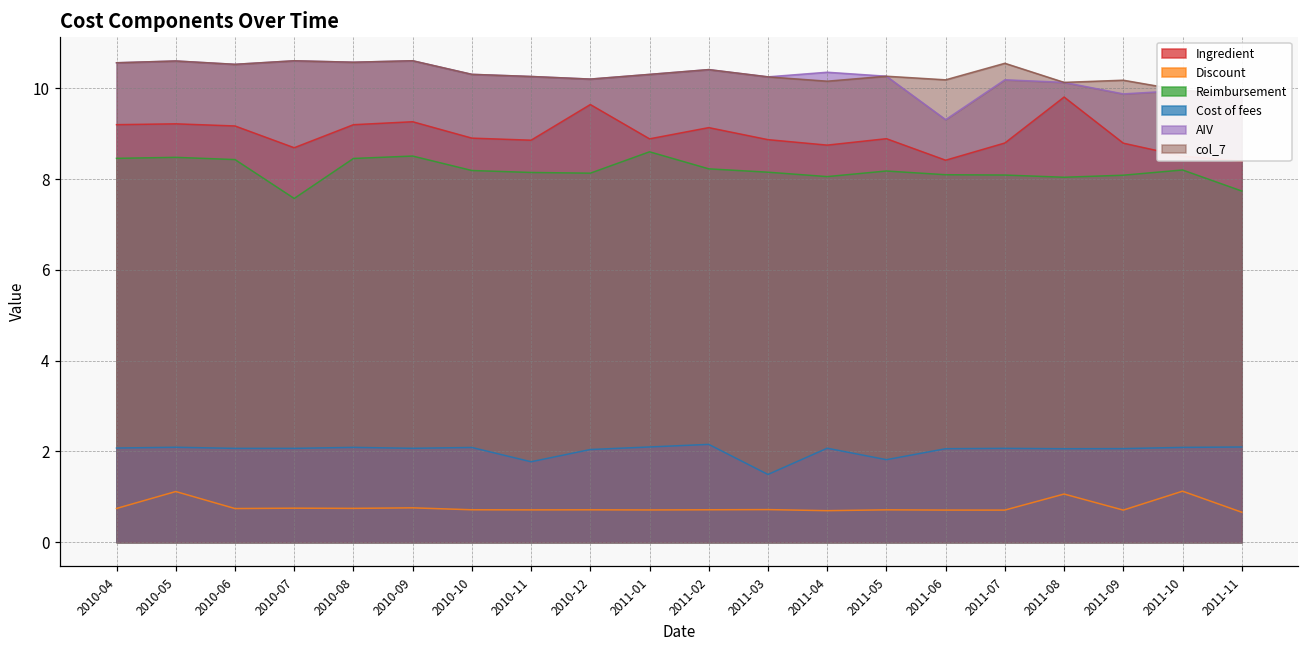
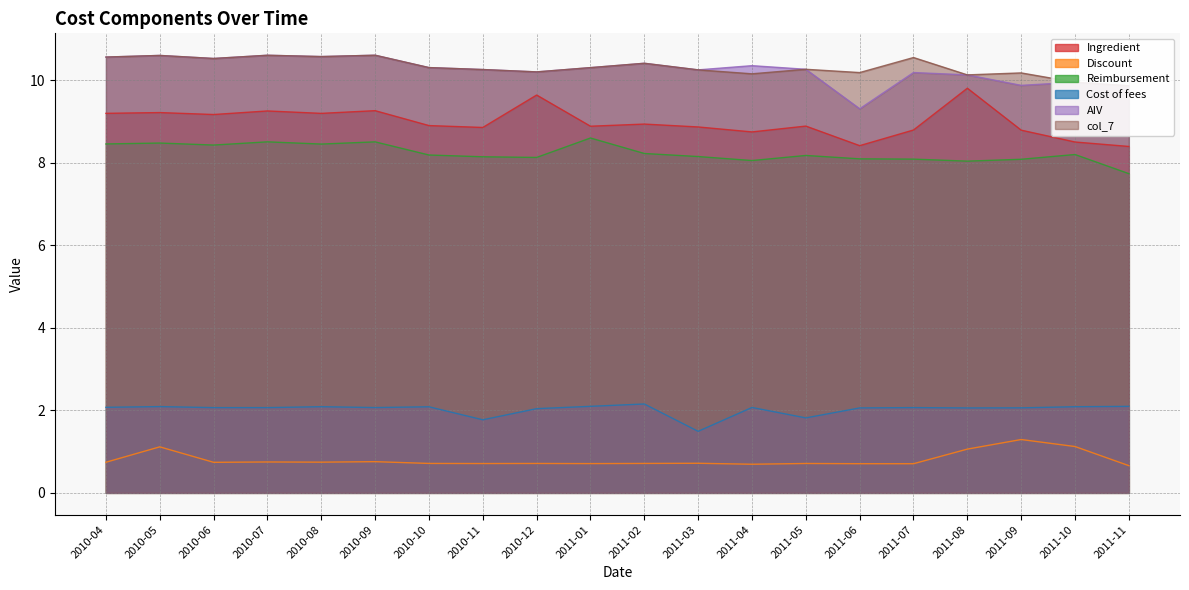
  {
    "Ingredient": {
      "2010-04": 9.2,
      "2010-05": 9.2,
      "2010-06": 9.2,
-     "2010-07": 8.7,
+     "2010-07": 9.3,
      "2010-08": 9.2,
      "2010-09": 9.3,
      "2010-10": 8.9,
      "2010-11": 8.9,
      "2010-12": 9.6,
      "2011-01": 8.9,
-     "2011-02": 9.1,
+     "2011-02": 8.9,
      "2011-03": 8.9,
      "2011-04": 8.8,
      "2011-05": 8.9,
      "2011-06": 8.4,
      "2011-07": 8.8,
      "2011-08": 9.8,
      "2011-09": 8.8,
      "2011-10": 8.5,
      "2011-11": 8.4
    },
    "Discount": {
      "2010-04": 0.7,
      "2010-05": 1.1,
      "2010-06": 0.7,
      "2010-07": 0.7,
      "2010-08": 0.7,
      "2010-09": 0.8,
      "2010-10": 0.7,
      "2010-11": 0.7,
      "2010-12": 0.7,
      "2011-01": 0.7,
      "2011-02": 0.7,
      "2011-03": 0.7,
      "2011-04": 0.7,
      "2011-05": 0.7,
      "2011-06": 0.7,
      "2011-07": 0.7,
      "2011-08": 1.1,
-     "2011-09": 0.7,
+     "2011-09": 1.3,
      "2011-10": 1.1,
      "2011-11": 0.7
    },
    "Reimbursement": {
      "2010-04": 8.5,
      "2010-05": 8.5,
      "2010-06": 8.4,
-     "2010-07": 7.6,
+     "2010-07": 8.5,
      "2010-08": 8.5,
      "2010-09": 8.5,
      "2010-10": 8.2,
      "2010-11": 8.1,
      "2010-12": 8.1,
      "2011-01": 8.6,
      "2011-02": 8.2,
      "2011-03": 8.2,
      "2011-04": 8.1,
      "2011-05": 8.2,
      "2011-06": 8.1,
      "2011-07": 8.1,
      "2011-08": 8.0,
      "2011-09": 8.1,
      "2011-10": 8.2,
      "2011-11": 7.7
    },
    "Cost of fees": {
      "2010-04": 2.1,
      "2010-05": 2.1,
      "2010-06": 2.1,
      "2010-07": 2.1,
      "2010-08": 2.1,
      "2010-09": 2.1,
      "2010-10": 2.1,
      "2010-11": 1.8,
      "2010-12": 2.0,
      "2011-01": 2.1,
      "2011-02": 2.2,
      "2011-03": 1.5,
      "2011-04": 2.1,
      "2011-05": 1.8,
      "2011-06": 2.1,
      "2011-07": 2.1,
      "2011-08": 2.1,
      "2011-09": 2.1,
      "2011-10": 2.1,
      "2011-11": 2.1
    },
    "AIV": {
      "2011-04": 10.4,
      "2011-06": 9.3,
      "2011-07": 10.2,
      "2011-09": 9.9
    },
    "col_7": {
      "2011-04": 10.2,
      "2011-06": 10.2,
      "2011-07": 10.6,
      "2011-09": 10.2
    }
  }
